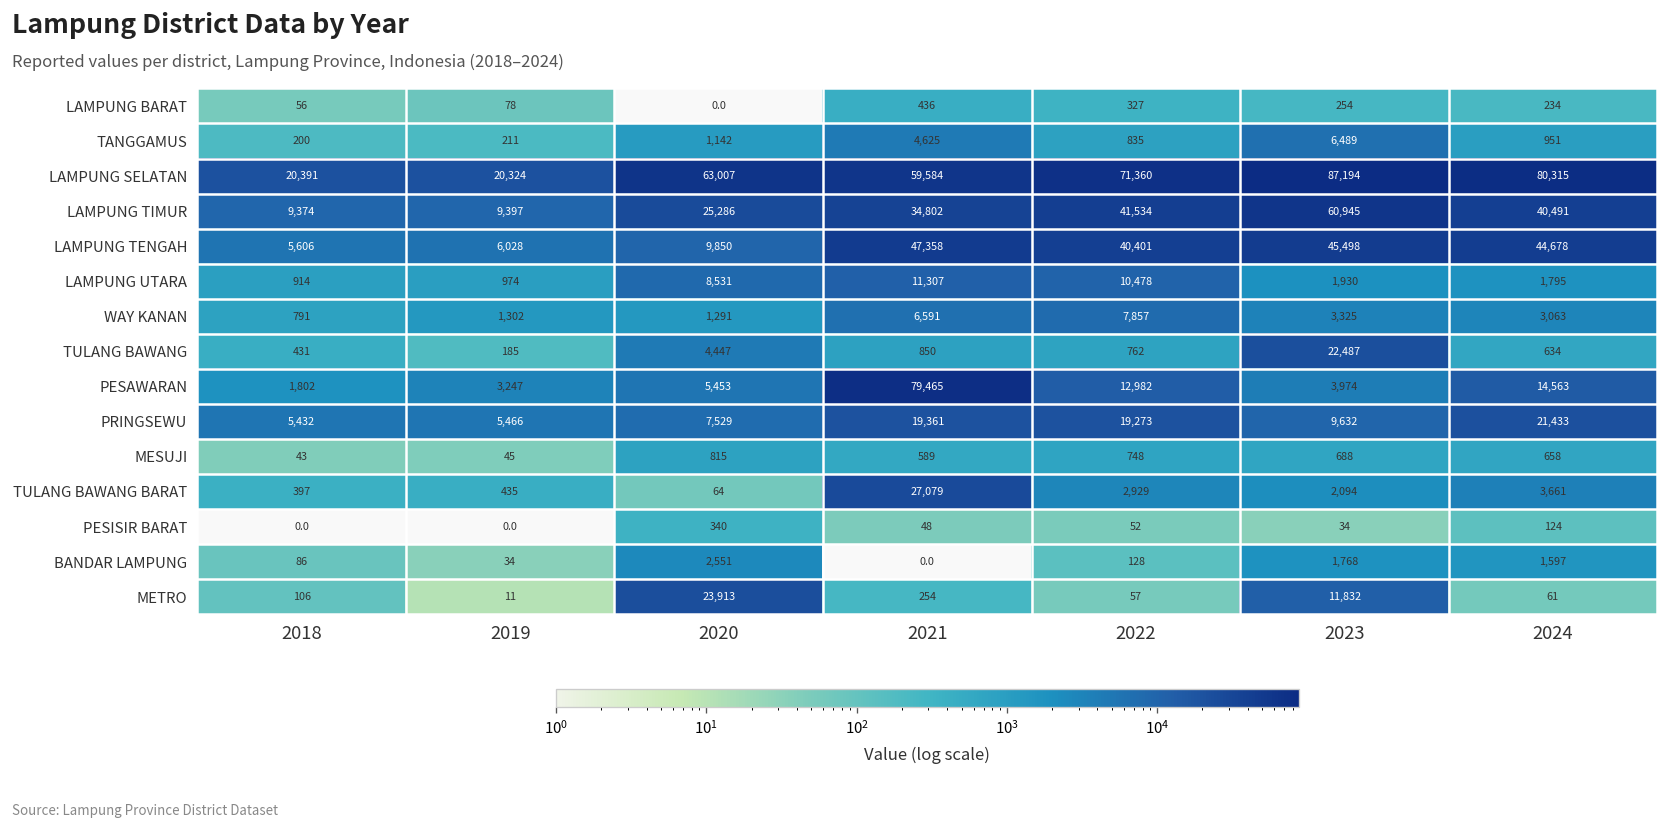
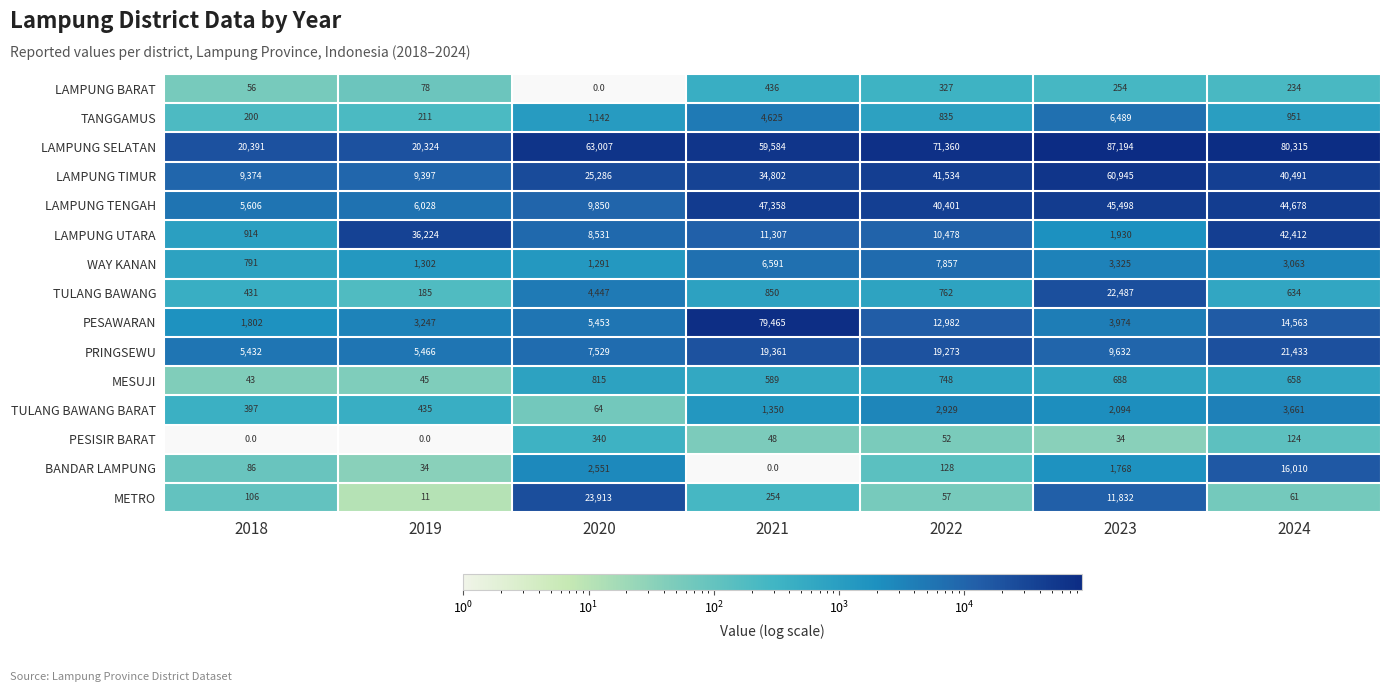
  {
    "LAMPUNG BARAT": {
      "2018": "56",
      "2019": "78",
      "2020": "0.0",
      "2021": "436",
      "2022": "327",
      "2023": "254",
      "2024": "234"
    },
    "TANGGAMUS": {
      "2018": "200",
      "2019": "211",
      "2020": "1,142",
      "2021": "4,625",
      "2022": "835",
      "2023": "6,489",
      "2024": "951"
    },
    "LAMPUNG SELATAN": {
      "2018": "20,391",
      "2019": "20,324",
      "2020": "63,007",
      "2021": "59,584",
      "2022": "71,360",
      "2023": "87,194",
      "2024": "80,315"
    },
    "LAMPUNG TIMUR": {
      "2018": "9,374",
      "2019": "9,397",
      "2020": "25,286",
      "2021": "34,802",
      "2022": "41,534",
      "2023": "60,945",
      "2024": "40,491"
    },
    "LAMPUNG TENGAH": {
      "2018": "5,606",
      "2019": "6,028",
      "2020": "9,850",
      "2021": "47,358",
      "2022": "40,401",
      "2023": "45,498",
      "2024": "44,678"
    },
    "LAMPUNG UTARA": {
      "2018": "914",
-     "2019": "974",
+     "2019": "36,224",
      "2020": "8,531",
      "2021": "11,307",
      "2022": "10,478",
      "2023": "1,930",
-     "2024": "1,795"
+     "2024": "42,412"
    },
    "WAY KANAN": {
      "2018": "791",
      "2019": "1,302",
      "2020": "1,291",
      "2021": "6,591",
      "2022": "7,857",
      "2023": "3,325",
      "2024": "3,063"
    },
    "TULANG BAWANG": {
      "2018": "431",
      "2019": "185",
      "2020": "4,447",
      "2021": "850",
      "2022": "762",
      "2023": "22,487",
      "2024": "634"
    },
    "PESAWARAN": {
      "2018": "1,802",
      "2019": "3,247",
      "2020": "5,453",
      "2021": "79,465",
      "2022": "12,982",
      "2023": "3,974",
      "2024": "14,563"
    },
    "PRINGSEWU": {
      "2018": "5,432",
      "2019": "5,466",
      "2020": "7,529",
      "2021": "19,361",
      "2022": "19,273",
      "2023": "9,632",
      "2024": "21,433"
    },
    "MESUJI": {
      "2018": "43",
      "2019": "45",
      "2020": "815",
      "2021": "589",
      "2022": "748",
      "2023": "688",
      "2024": "658"
    },
    "TULANG BAWANG BARAT": {
      "2018": "397",
      "2019": "435",
      "2020": "64",
-     "2021": "27,079",
+     "2021": "1,350",
      "2022": "2,929",
      "2023": "2,094",
      "2024": "3,661"
    },
    "PESISIR BARAT": {
      "2018": "0.0",
      "2019": "0.0",
      "2020": "340",
      "2021": "48",
      "2022": "52",
      "2023": "34",
      "2024": "124"
    },
    "BANDAR LAMPUNG": {
      "2018": "86",
      "2019": "34",
      "2020": "2,551",
      "2021": "0.0",
      "2022": "128",
      "2023": "1,768",
-     "2024": "1,597"
+     "2024": "16,010"
    },
    "METRO": {
      "2018": "106",
      "2019": "11",
      "2020": "23,913",
      "2021": "254",
      "2022": "57",
      "2023": "11,832",
      "2024": "61"
    }
  }
